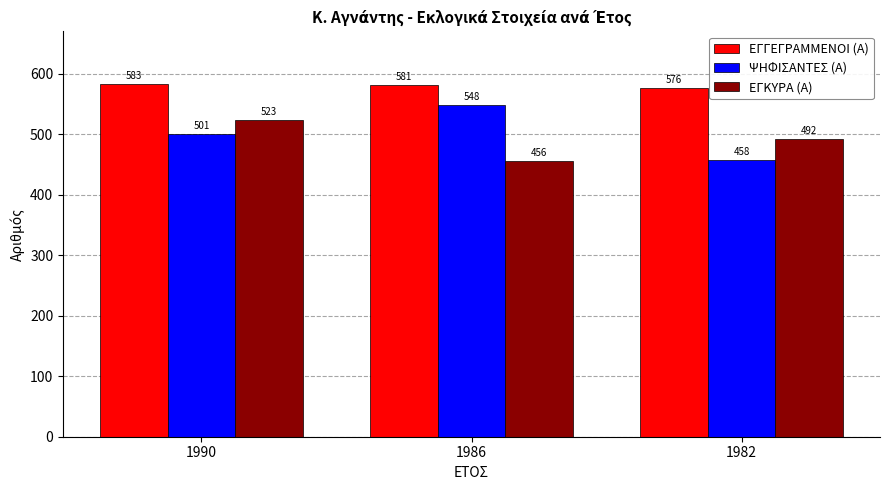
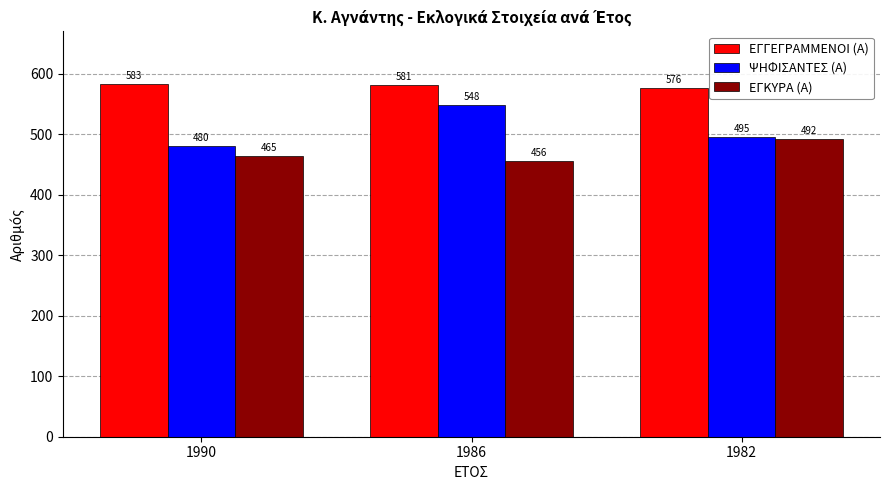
  {
    "ΕΓΓΕΓΡΑΜΜΕΝΟΙ (Α)": {
      "1990": 583,
      "1986": 581,
      "1982": 576
    },
    "ΨΗΦΙΣΑΝΤΕΣ (Α)": {
-     "1990": 501,
+     "1990": 480,
      "1986": 548,
-     "1982": 458
+     "1982": 495
    },
    "ΕΓΚΥΡΑ (Α)": {
-     "1990": 523,
+     "1990": 465,
      "1986": 456,
      "1982": 492
    }
  }
